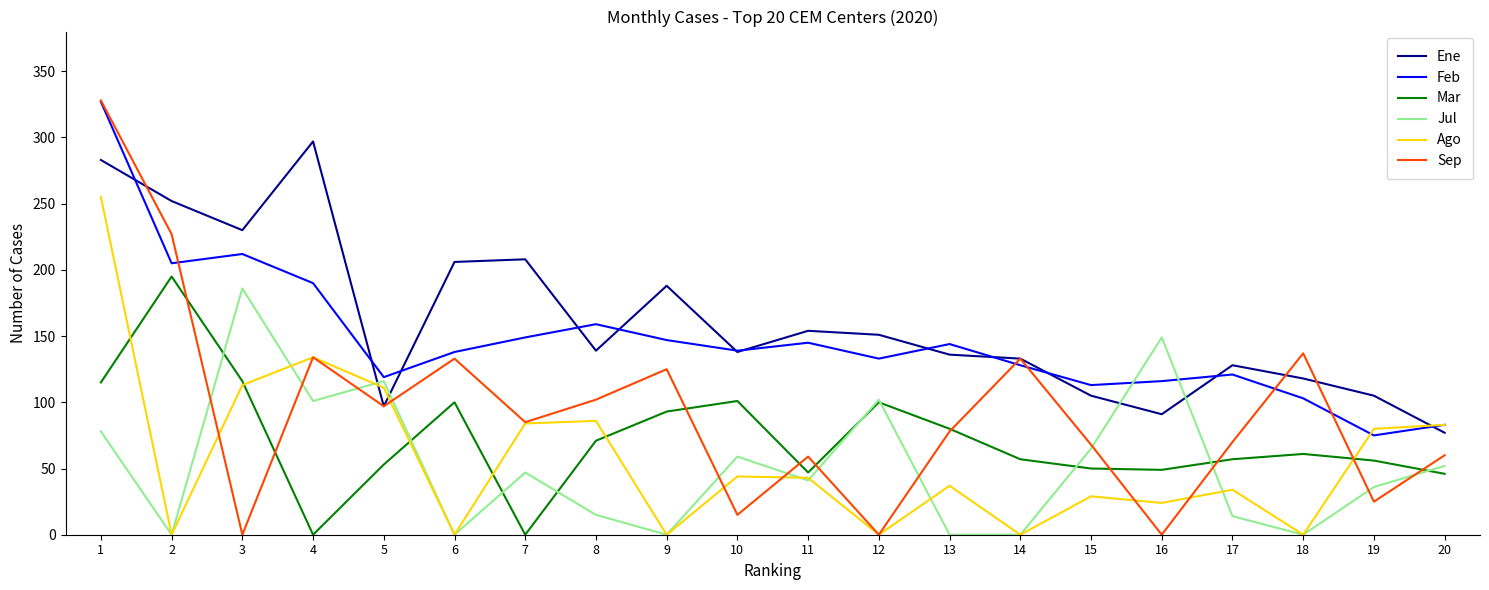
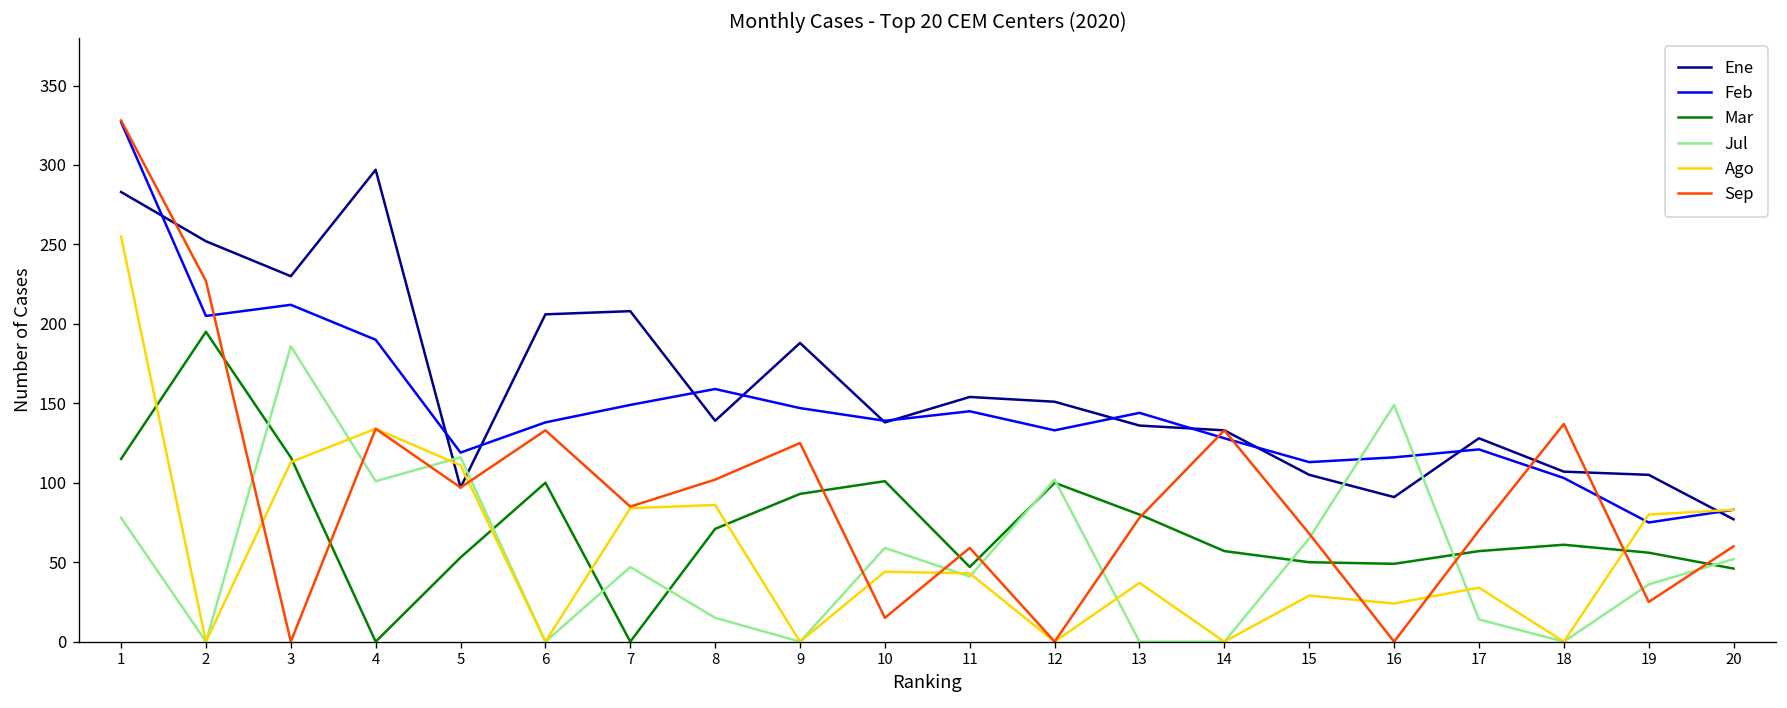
  {
    "Ene": {
      "1": 283,
      "2": 252,
      "3": 230,
      "4": 297,
      "6": 206,
      "7": 208,
      "8": 139,
      "9": 188,
      "11": 154,
      "12": 151,
      "13": 136,
      "15": 105,
      "16": 91,
      "17": 128,
-     "18": 118,
+     "18": 107,
      "19": 105,
      "20": 77
    },
    "Feb": {
      "2": 205,
      "3": 212,
      "4": 190,
      "5": 119,
      "6": 138,
      "7": 149,
      "8": 159,
      "9": 147,
      "11": 145,
      "12": 133,
      "13": 144,
      "14": 128,
      "15": 113,
      "16": 116,
      "17": 121,
      "18": 103,
      "19": 75
    },
    "Mar": {
      "1": 115,
      "2": 195,
      "3": 116,
      "4": 0,
      "5": 53,
      "6": 100,
      "7": 0,
      "8": 71,
      "9": 93,
      "10": 101,
      "11": 47,
      "12": 100,
      "13": 80,
      "14": 57,
      "15": 50,
      "16": 49,
      "17": 57,
      "18": 61,
      "19": 56,
      "20": 46
    },
    "Jul": {
      "1": 78,
      "3": 186,
      "4": 101,
      "5": 116,
      "7": 47,
      "8": 15,
      "10": 59,
      "11": 41,
      "12": 102,
      "13": 0,
      "15": 65,
      "16": 149,
      "17": 14,
      "19": 36,
      "20": 52
    },
    "Ago": {
      "1": 255,
      "3": 113,
      "5": 111,
      "8": 86,
      "10": 44,
      "11": 43,
      "13": 37,
      "15": 29,
      "16": 24,
      "17": 34,
      "19": 80
    },
    "Sep": {
      "2": 227,
      "3": 0,
      "6": 133,
      "8": 102,
      "9": 125,
      "10": 15,
      "11": 59,
      "13": 78,
      "15": 68,
      "16": 0,
      "17": 70,
      "18": 137,
      "19": 25,
      "20": 60
    }
  }
